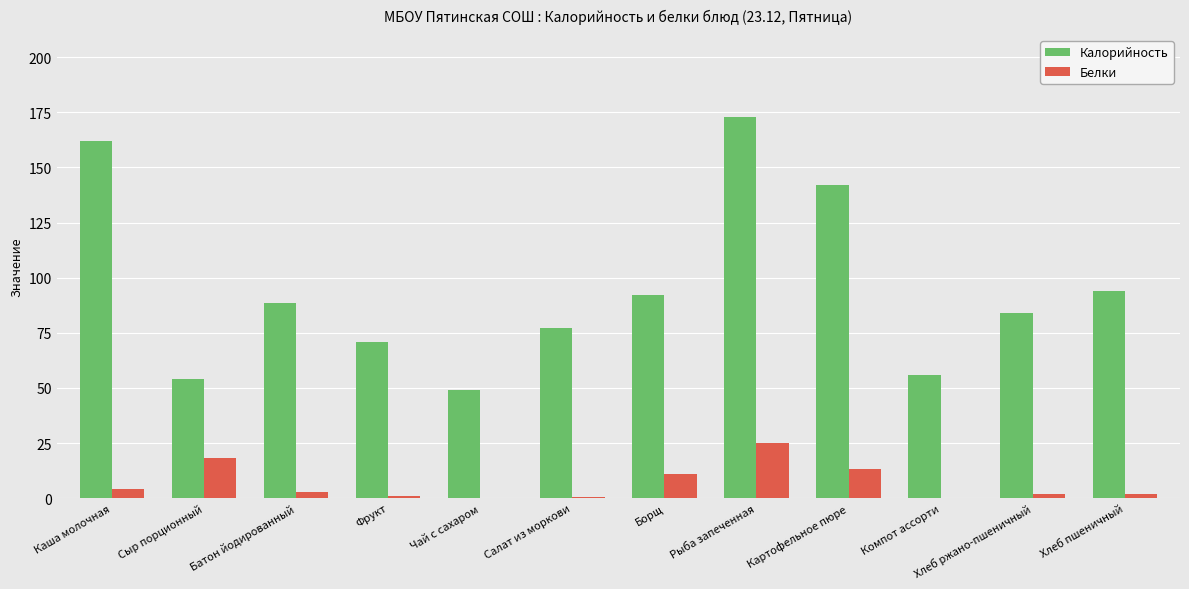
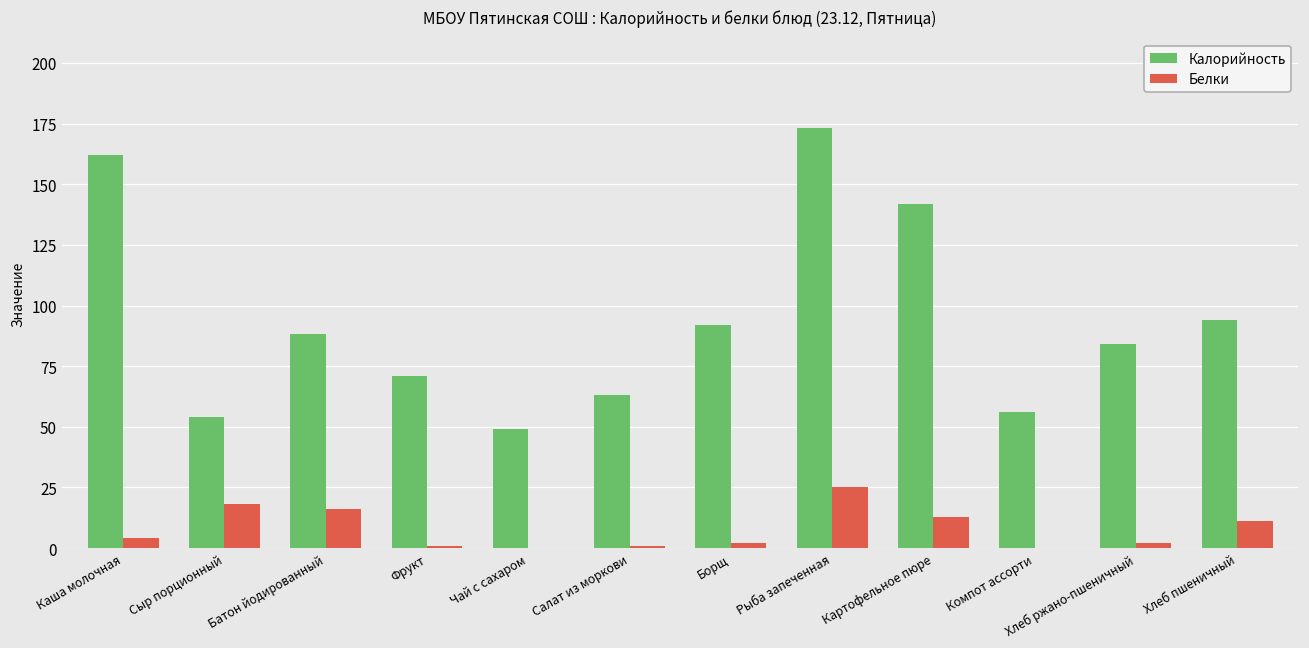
  {
    "Калорийность": {
      "Каша молочная": 162,
      "Сыр порционный": 54,
      "Батон йодированный": 88,
      "Фрукт": 71,
      "Чай с сахаром": 49,
-     "Салат из моркови": 77,
+     "Салат из моркови": 63,
      "Борщ": 92,
      "Рыба запеченная": 173,
      "Картофельное пюре": 142,
      "Компот ассорти": 56,
      "Хлеб ржано-пшеничный": 84,
      "Хлеб пшеничный": 94
    },
    "Белки": {
      "Каша молочная": 4,
      "Сыр порционный": 18,
-     "Батон йодированный": 3,
+     "Батон йодированный": 16,
      "Чай с сахаром": 0,
-     "Борщ": 11,
+     "Борщ": 2,
      "Рыба запеченная": 25,
      "Картофельное пюре": 13,
      "Компот ассорти": 0,
      "Хлеб ржано-пшеничный": 2,
-     "Хлеб пшеничный": 2
+     "Хлеб пшеничный": 11
    }
  }
